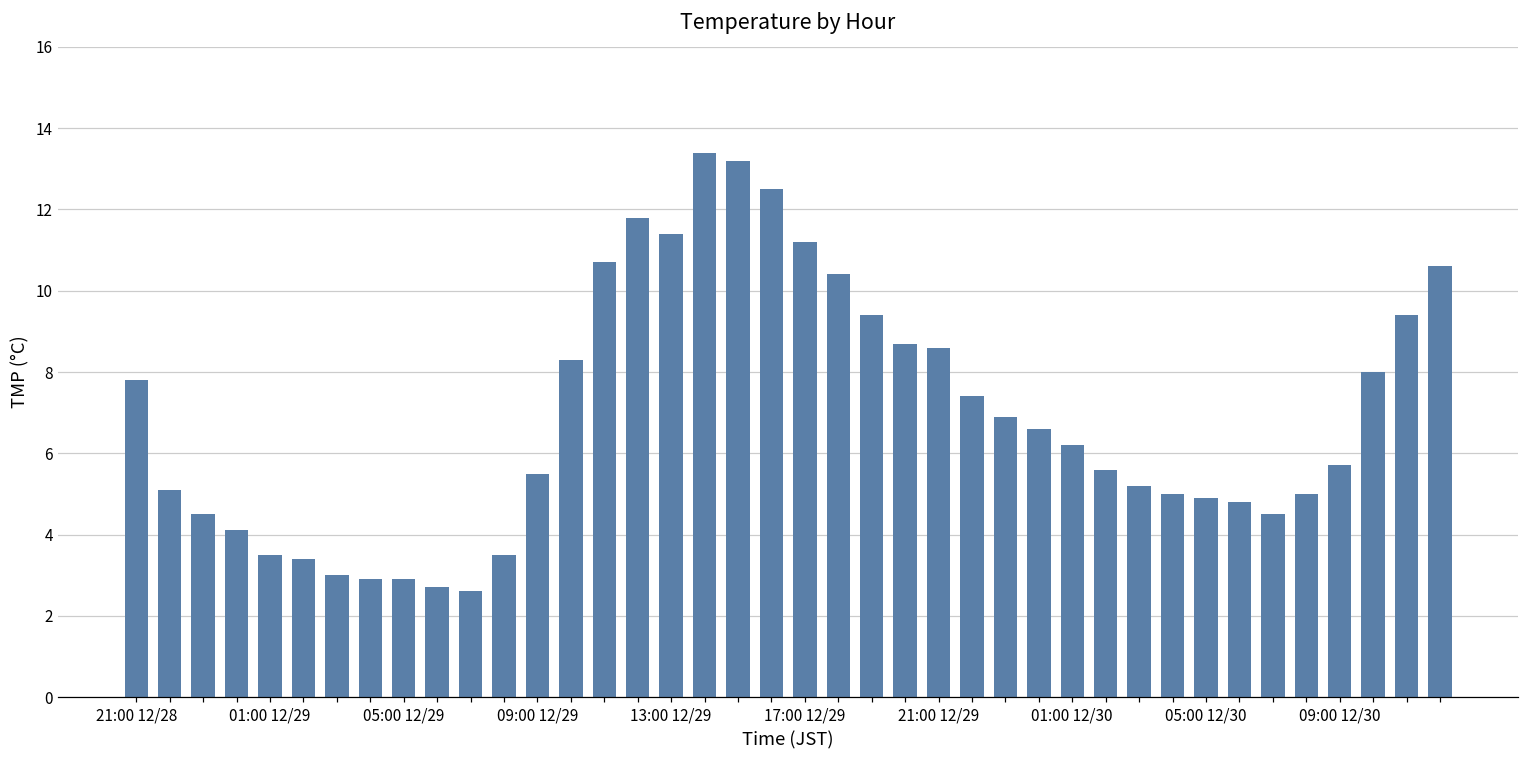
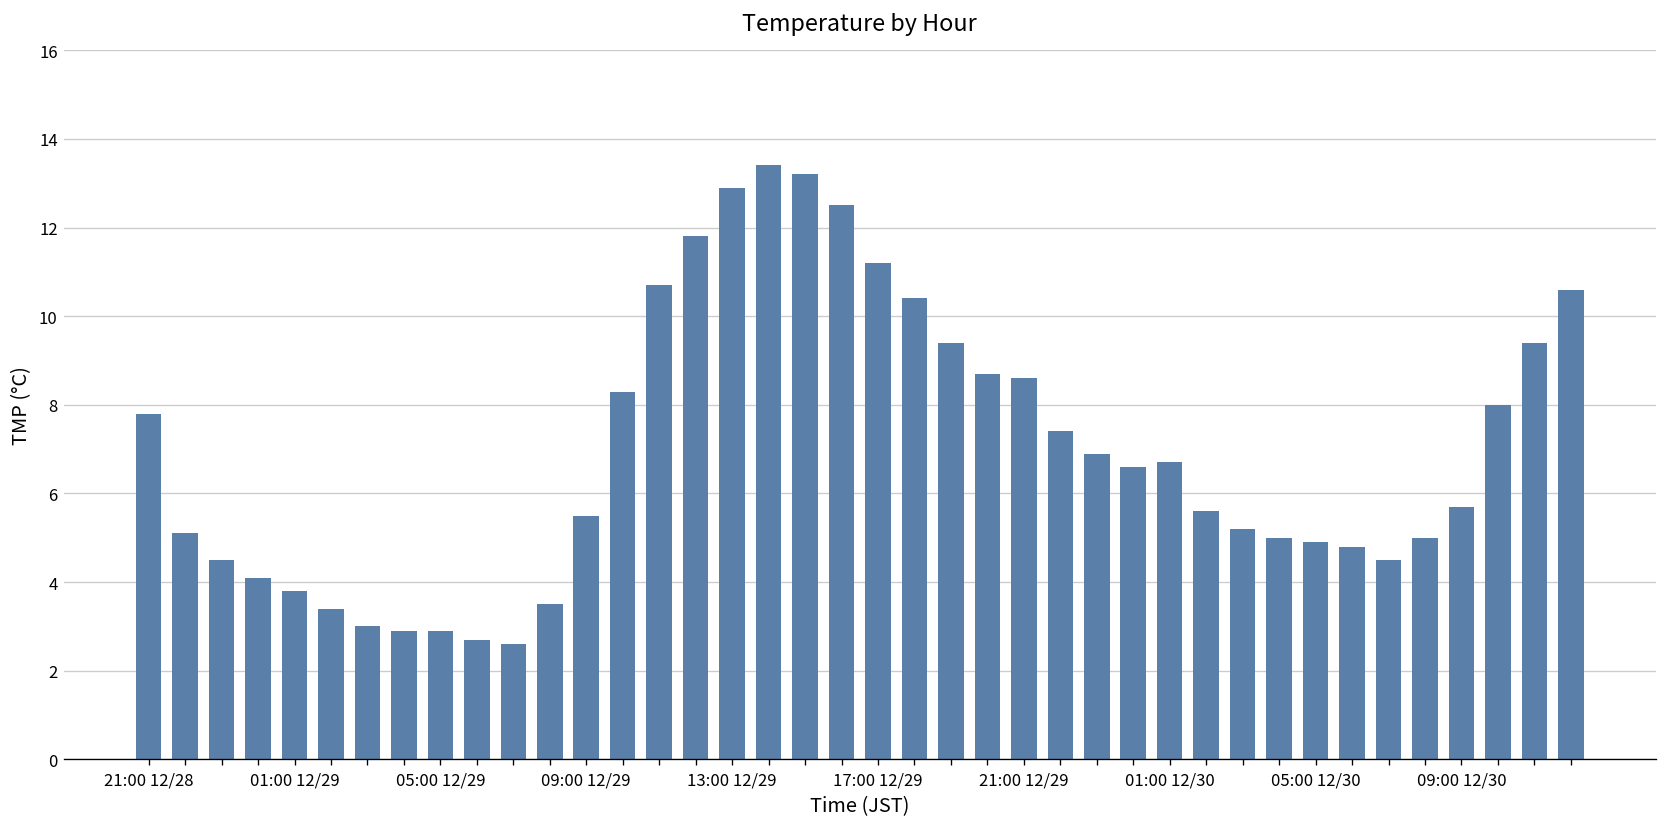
  {
    "21:00 12/28": 7.8,
-   "01:00 12/29": 3.5,
+   "01:00 12/29": 3.8,
    "05:00 12/29": 2.9,
    "09:00 12/29": 5.5,
-   "13:00 12/29": 11.4,
+   "13:00 12/29": 12.9,
    "17:00 12/29": 11.2,
    "21:00 12/29": 8.6,
-   "01:00 12/30": 6.2,
+   "01:00 12/30": 6.7,
    "05:00 12/30": 4.9,
    "09:00 12/30": 5.7
  }
